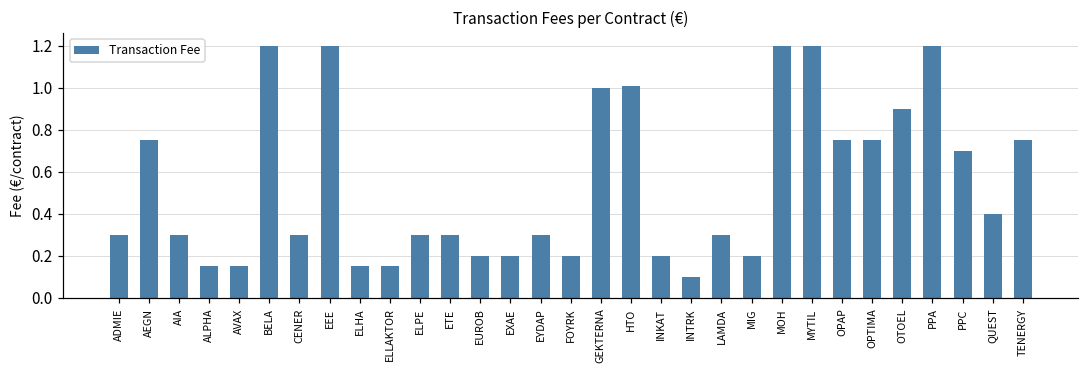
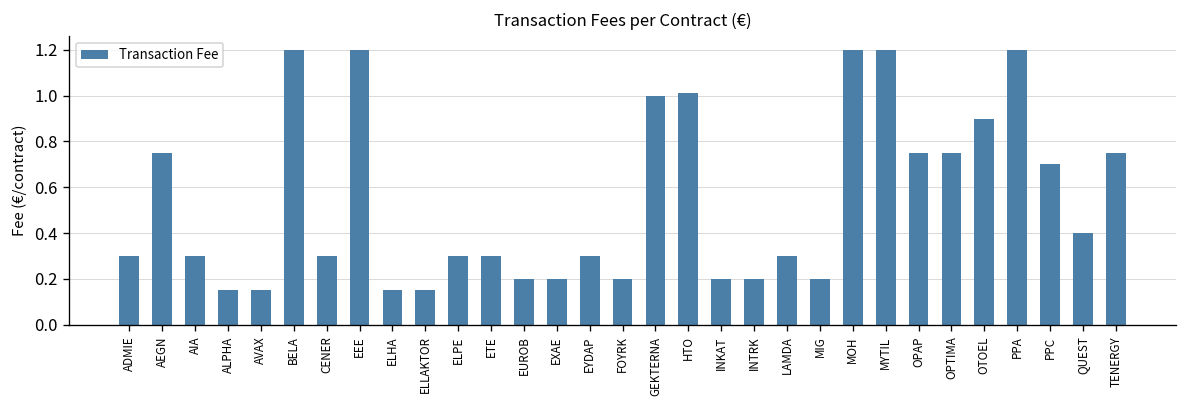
  {
    "ADMIE": 0.3,
    "AEGN": 0.75,
    "AIA": 0.3,
    "ALPHA": 0.15,
    "AVAX": 0.15,
    "BELA": 1.2,
    "CENER": 0.3,
    "EEE": 1.2,
    "ELHA": 0.15,
    "ELLAKTOR": 0.15,
    "ELPE": 0.3,
    "ETE": 0.3,
    "EUROB": 0.2,
    "EXAE": 0.2,
    "EYDAP": 0.3,
    "FOYRK": 0.2,
    "GEKTERNA": 1.0,
    "HTO": 1.0,
    "INKAT": 0.2,
-   "INTRK": 0.1,
+   "INTRK": 0.2,
    "LAMDA": 0.3,
    "MIG": 0.2,
    "MOH": 1.2,
    "MYTIL": 1.2,
    "OPAP": 0.75,
    "OPTIMA": 0.75,
    "OTOEL": 0.9,
    "PPA": 1.2,
    "PPC": 0.7,
    "QUEST": 0.4,
    "TENERGY": 0.75
  }
